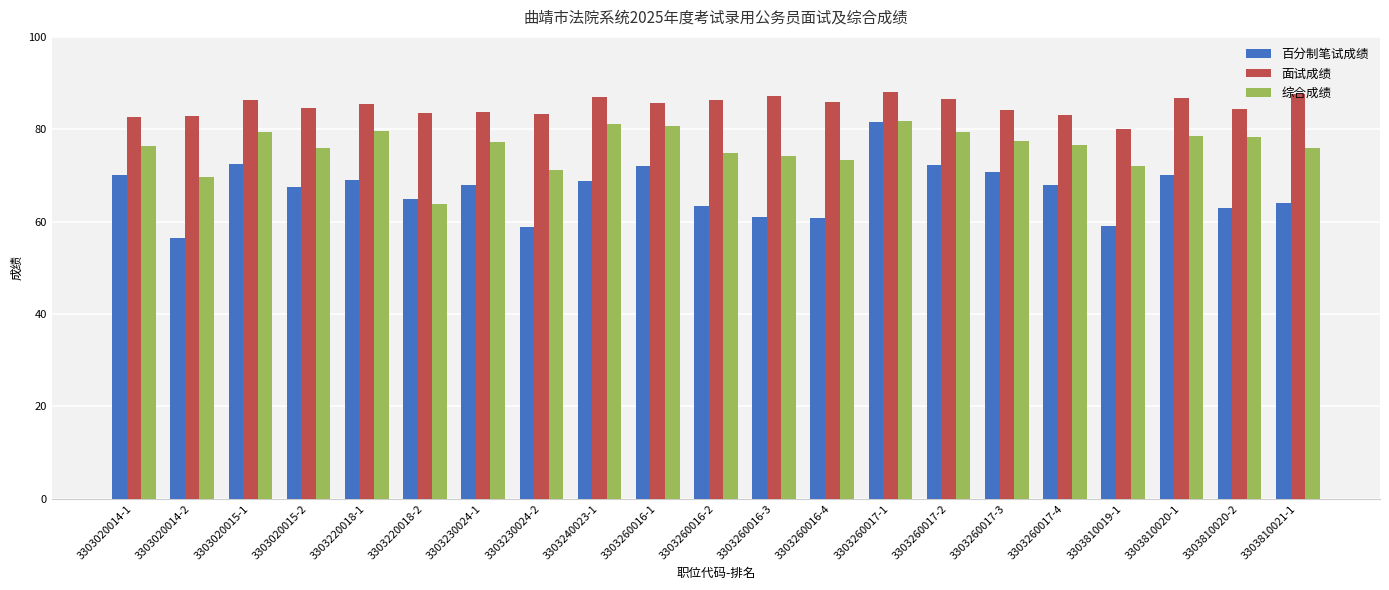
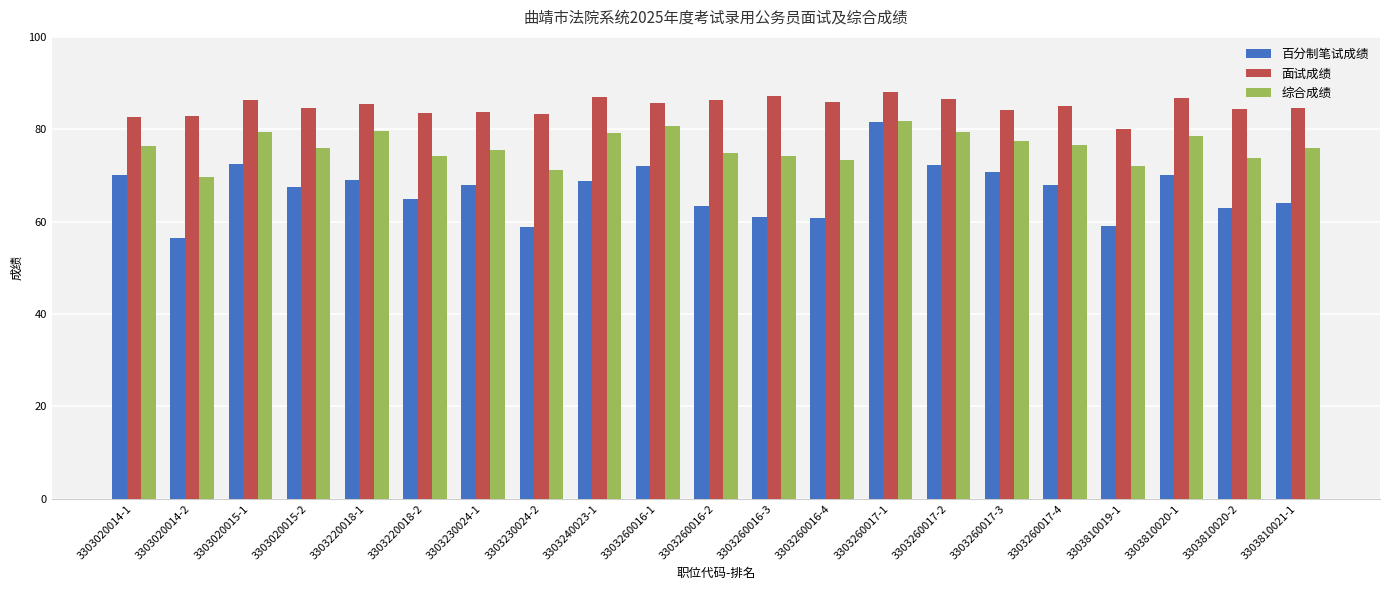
  {
    "百分制笔试成绩": {
      "3303020014-1": 70,
      "3303020014-2": 56,
      "3303020015-1": 73,
      "3303020015-2": 67,
      "3303220018-1": 69,
      "3303220018-2": 65,
      "3303230024-1": 68,
      "3303230024-2": 59,
      "3303240023-1": 69,
      "3303260016-1": 72,
      "3303260016-2": 63,
      "3303260016-3": 61,
      "3303260016-4": 61,
      "3303260017-1": 82,
      "3303260017-2": 72,
      "3303260017-3": 71,
      "3303260017-4": 68,
      "3303810019-1": 59,
      "3303810020-1": 70,
      "3303810020-2": 63,
      "3303810021-1": 64
    },
    "面试成绩": {
      "3303020014-1": 83,
      "3303020014-2": 83,
      "3303020015-1": 86,
      "3303020015-2": 85,
      "3303220018-1": 85,
      "3303220018-2": 84,
      "3303230024-1": 84,
      "3303230024-2": 83,
      "3303240023-1": 87,
      "3303260016-1": 86,
      "3303260016-2": 86,
      "3303260016-3": 87,
      "3303260016-4": 86,
      "3303260017-1": 88,
      "3303260017-2": 86,
      "3303260017-3": 84,
-     "3303260017-4": 83,
+     "3303260017-4": 85,
      "3303810019-1": 80,
      "3303810020-1": 87,
      "3303810020-2": 84,
-     "3303810021-1": 88
+     "3303810021-1": 85
    },
    "综合成绩": {
      "3303020014-1": 76,
      "3303020014-2": 70,
      "3303020015-1": 79,
      "3303020015-2": 76,
      "3303220018-1": 80,
-     "3303220018-2": 64,
-     "3303230024-1": 77,
+     "3303220018-2": 74,
+     "3303230024-1": 75,
      "3303230024-2": 71,
-     "3303240023-1": 81,
+     "3303240023-1": 79,
      "3303260016-1": 81,
      "3303260016-2": 75,
      "3303260016-3": 74,
      "3303260016-4": 73,
      "3303260017-1": 82,
      "3303260017-2": 79,
      "3303260017-3": 78,
      "3303260017-4": 77,
      "3303810019-1": 72,
      "3303810020-1": 78,
-     "3303810020-2": 78,
+     "3303810020-2": 74,
      "3303810021-1": 76
    }
  }
